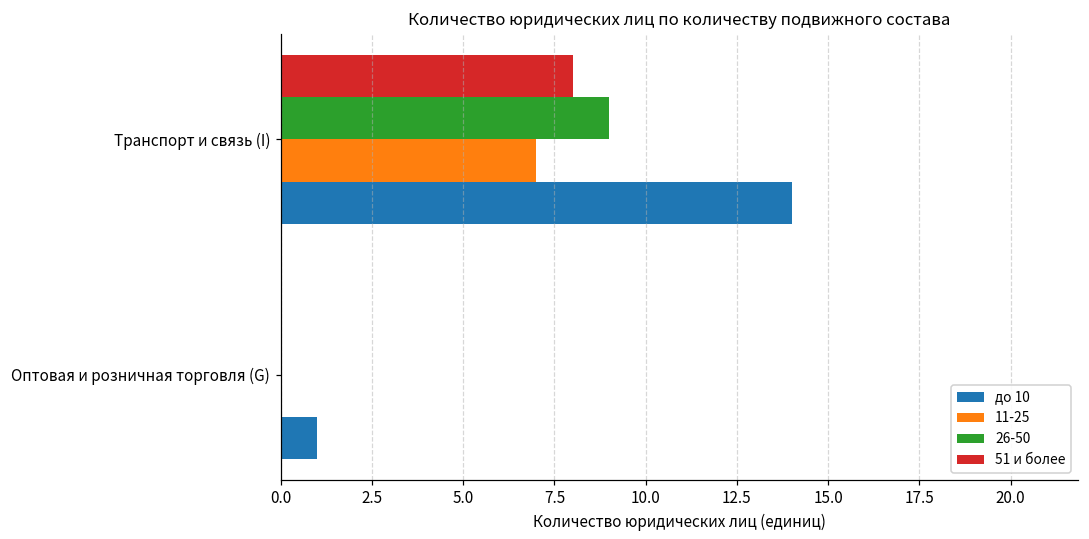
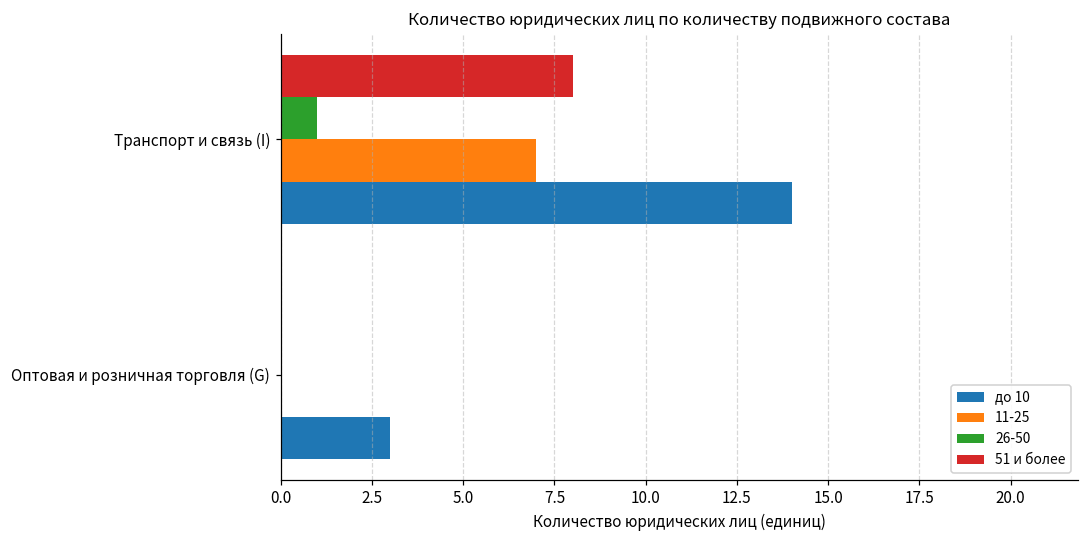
  {
    "до 10": {
      "Транспорт и связь (I)": 14,
-     "Оптовая и розничная торговля (G)": 1
+     "Оптовая и розничная торговля (G)": 3
    },
    "11-25": {
      "Транспорт и связь (I)": 7,
      "Оптовая и розничная торговля (G)": 0
    },
    "26-50": {
-     "Транспорт и связь (I)": 9,
+     "Транспорт и связь (I)": 1,
      "Оптовая и розничная торговля (G)": 0
    },
    "51 и более": {
      "Транспорт и связь (I)": 8,
      "Оптовая и розничная торговля (G)": 0
    }
  }
